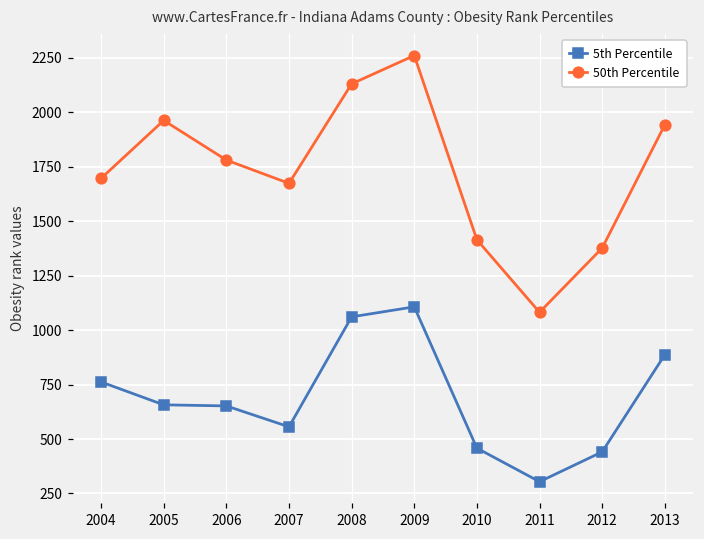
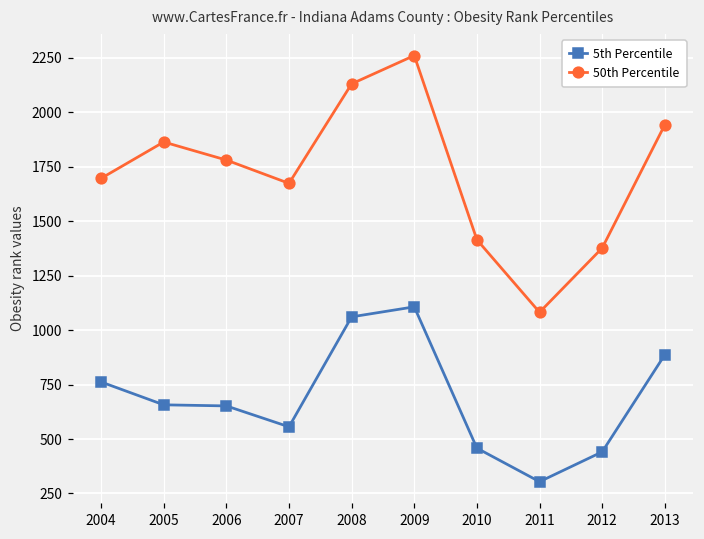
  {
    "5th Percentile": {
      "2004": 760,
      "2005": 660,
      "2006": 650,
      "2007": 560,
      "2008": 1060,
      "2009": 1110,
      "2010": 460,
      "2011": 300,
      "2012": 440,
      "2013": 890
    },
    "50th Percentile": {
      "2004": 1700,
-     "2005": 1960,
+     "2005": 1860,
      "2006": 1780,
      "2007": 1670,
      "2008": 2130,
      "2009": 2260,
      "2010": 1420,
      "2011": 1080,
      "2012": 1380,
      "2013": 1940
    }
  }
